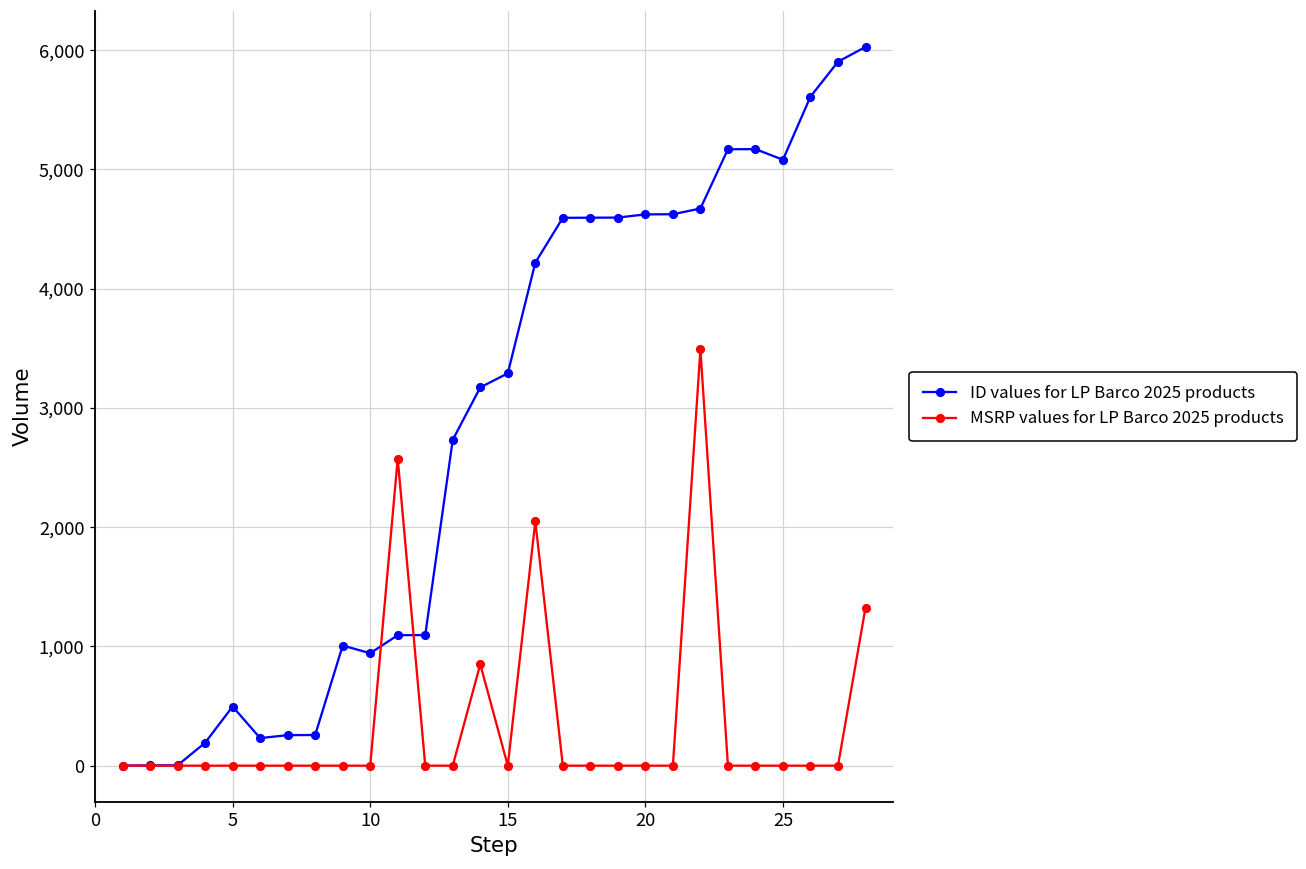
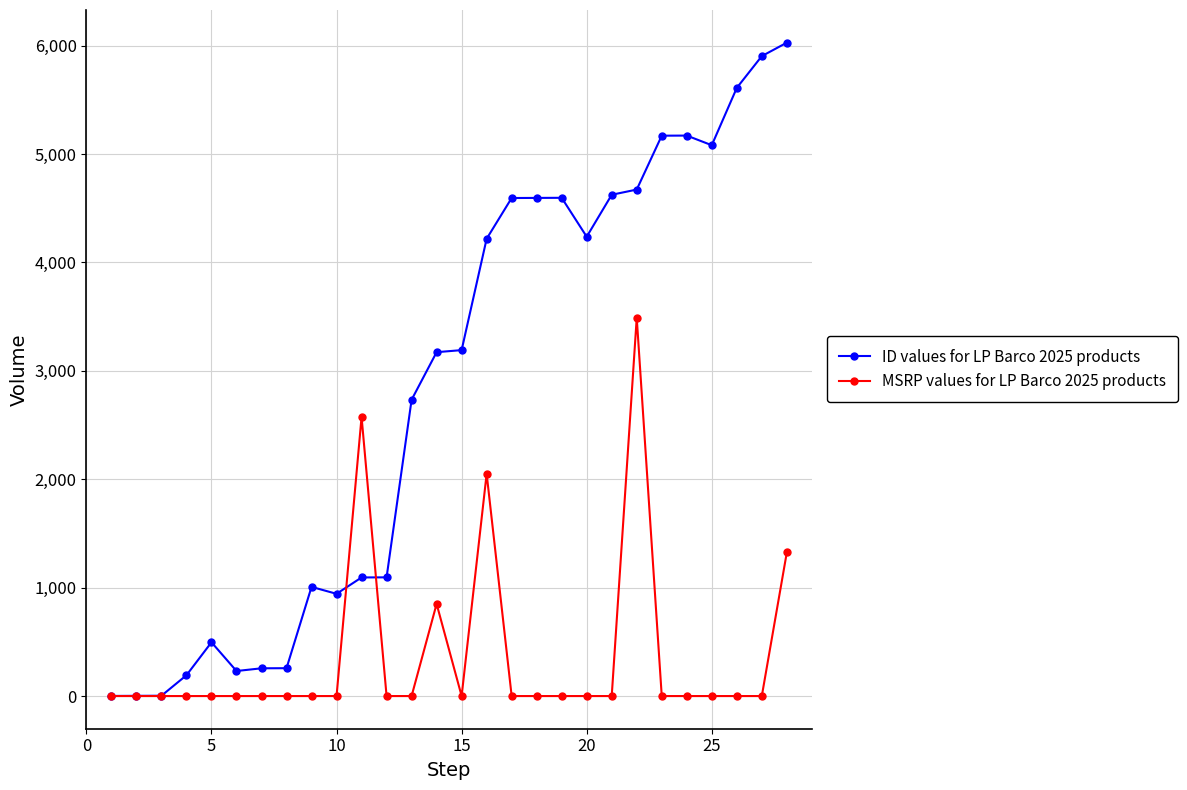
  {
    "ID values for LP Barco 2025 products": {
      "5": "500",
      "10": "940",
-     "15": "3,290",
-     "20": "4,620",
+     "15": "3,190",
+     "20": "4,240",
      "25": "5,080"
    },
    "MSRP values for LP Barco 2025 products": {
      "5": "0",
      "10": "0",
      "15": "0",
      "20": "0",
      "25": "0"
    }
  }
